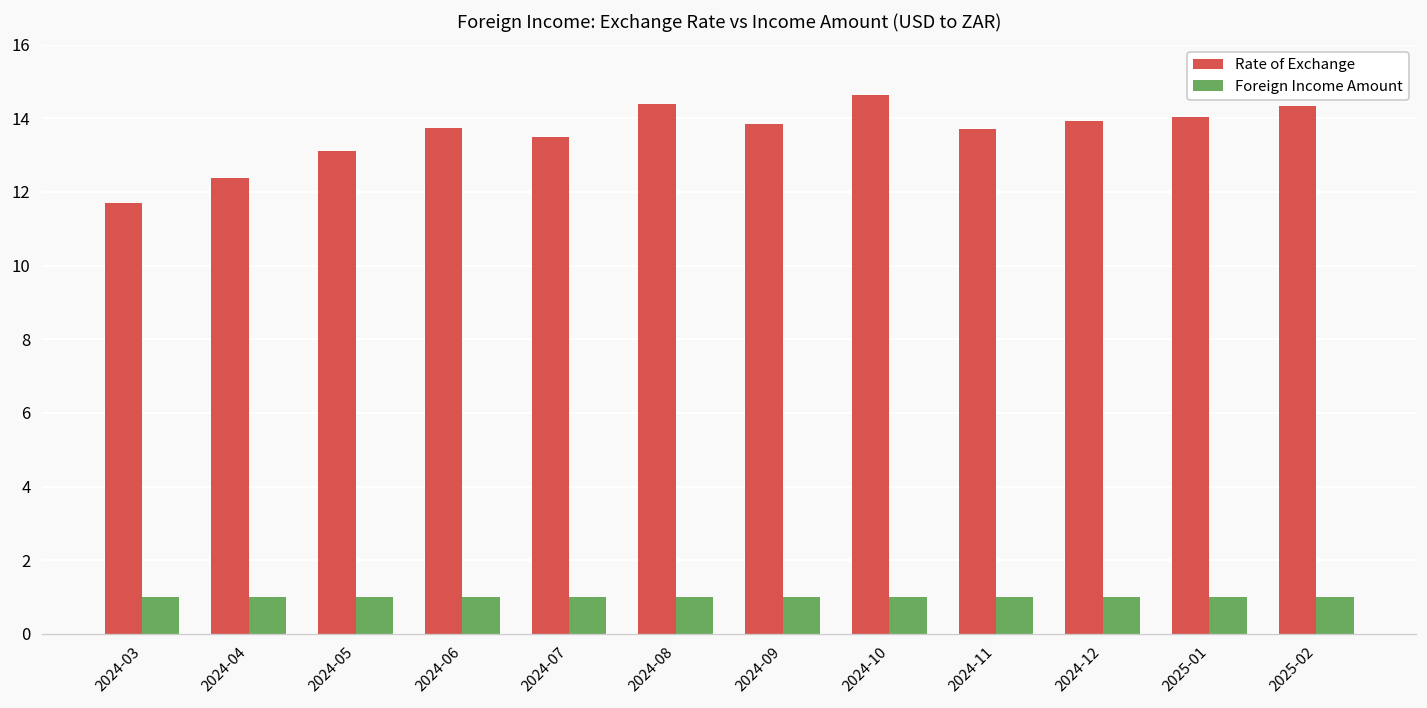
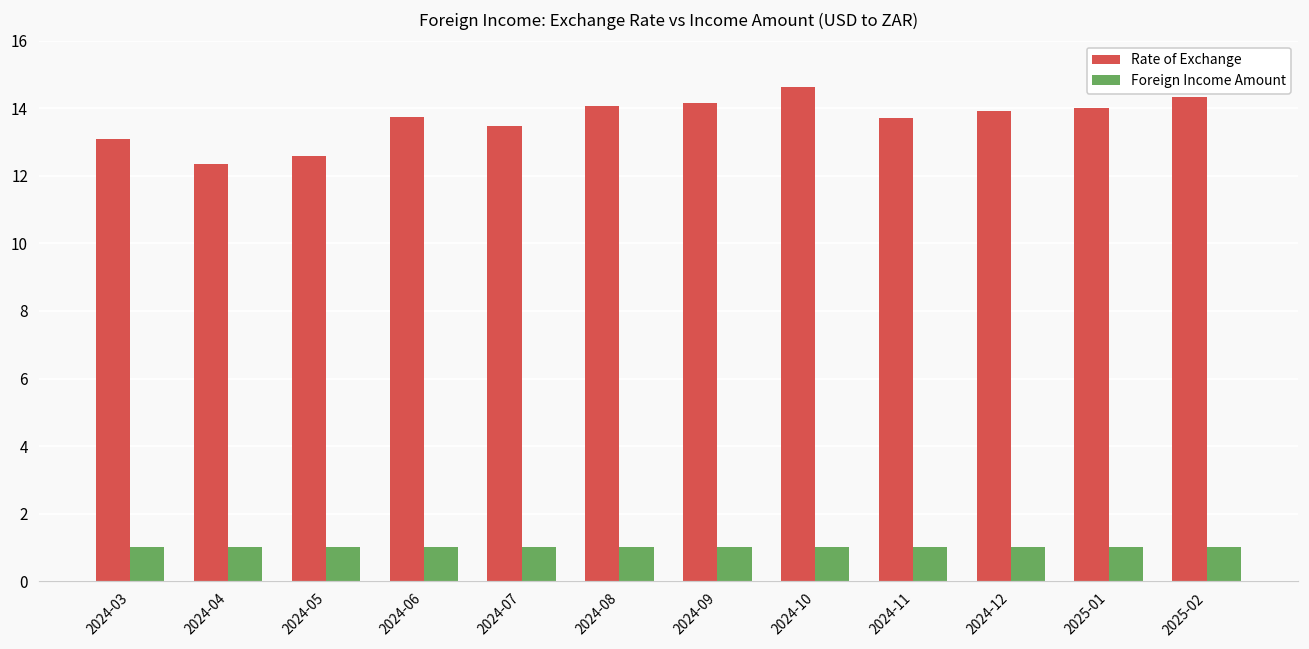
  {
    "Rate of Exchange": {
-     "2024-03": 11.7,
+     "2024-03": 13.1,
      "2024-04": 12.4,
-     "2024-05": 13.1,
+     "2024-05": 12.6,
      "2024-06": 13.7,
      "2024-07": 13.5,
-     "2024-08": 14.4,
-     "2024-09": 13.9,
+     "2024-08": 14.1,
+     "2024-09": 14.2,
      "2024-10": 14.6,
      "2024-11": 13.7,
      "2024-12": 13.9,
      "2025-01": 14.0,
      "2025-02": 14.3
    },
    "Foreign Income Amount": {
      "2024-03": 1.0,
      "2024-04": 1.0,
      "2024-05": 1.0,
      "2024-06": 1.0,
      "2024-07": 1.0,
      "2024-08": 1.0,
      "2024-09": 1.0,
      "2024-10": 1.0,
      "2024-11": 1.0,
      "2024-12": 1.0,
      "2025-01": 1.0,
      "2025-02": 1.0
    }
  }
